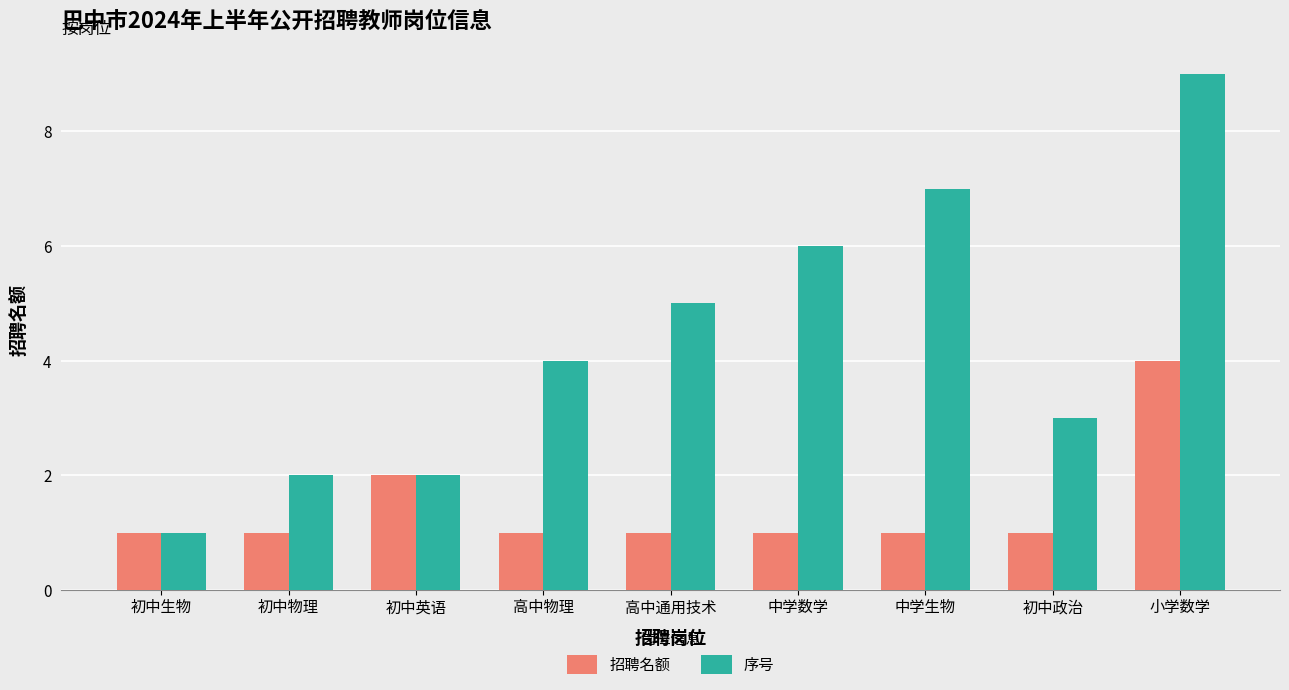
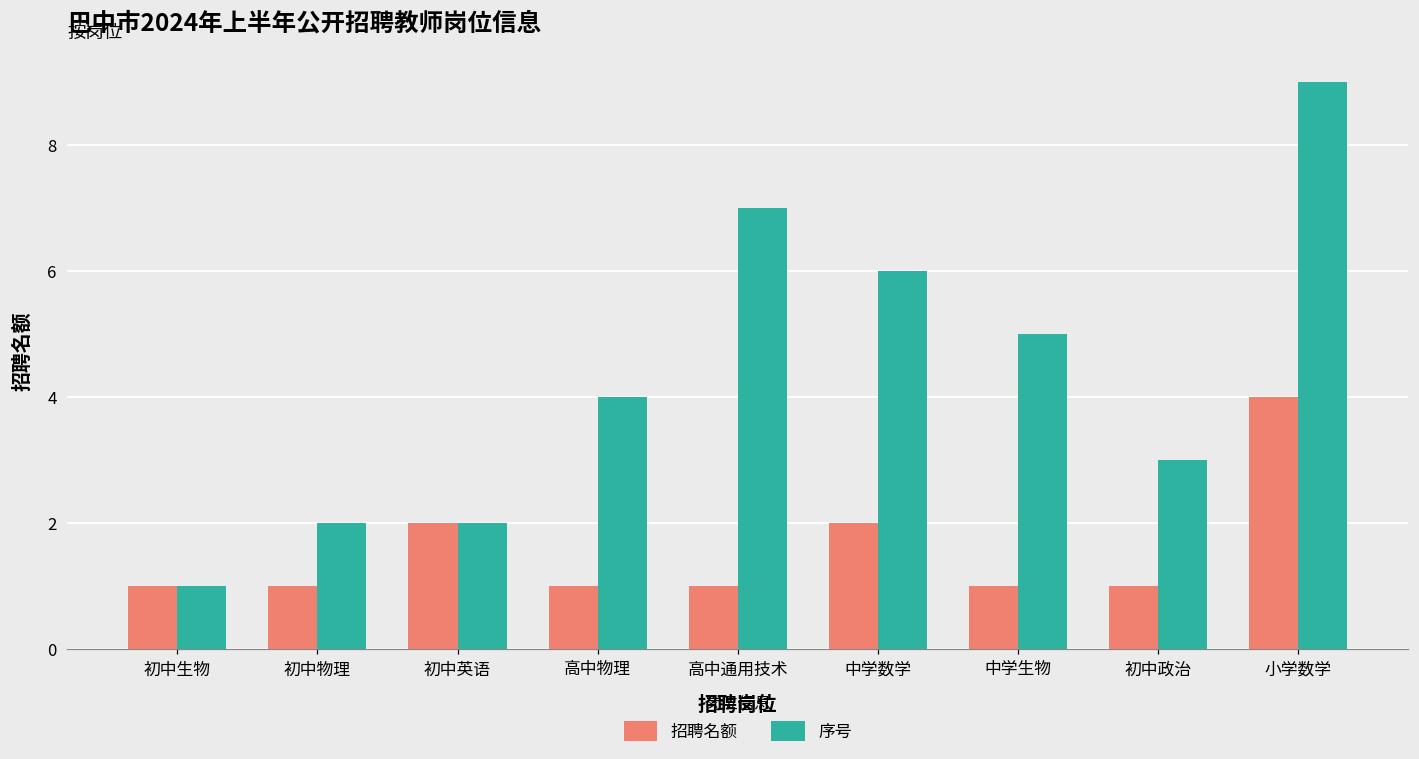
  {
    "招聘名额": {
      "初中生物": 1,
      "初中物理": 1,
      "初中英语": 2,
      "高中物理": 1,
      "高中通用技术": 1,
-     "中学数学": 1,
+     "中学数学": 2,
      "中学生物": 1,
      "初中政治": 1,
      "小学数学": 4
    },
    "序号": {
      "初中生物": 1,
      "初中物理": 2,
      "初中英语": 2,
      "高中物理": 4,
-     "高中通用技术": 5,
+     "高中通用技术": 7,
      "中学数学": 6,
-     "中学生物": 7,
+     "中学生物": 5,
      "初中政治": 3,
      "小学数学": 9
    }
  }
